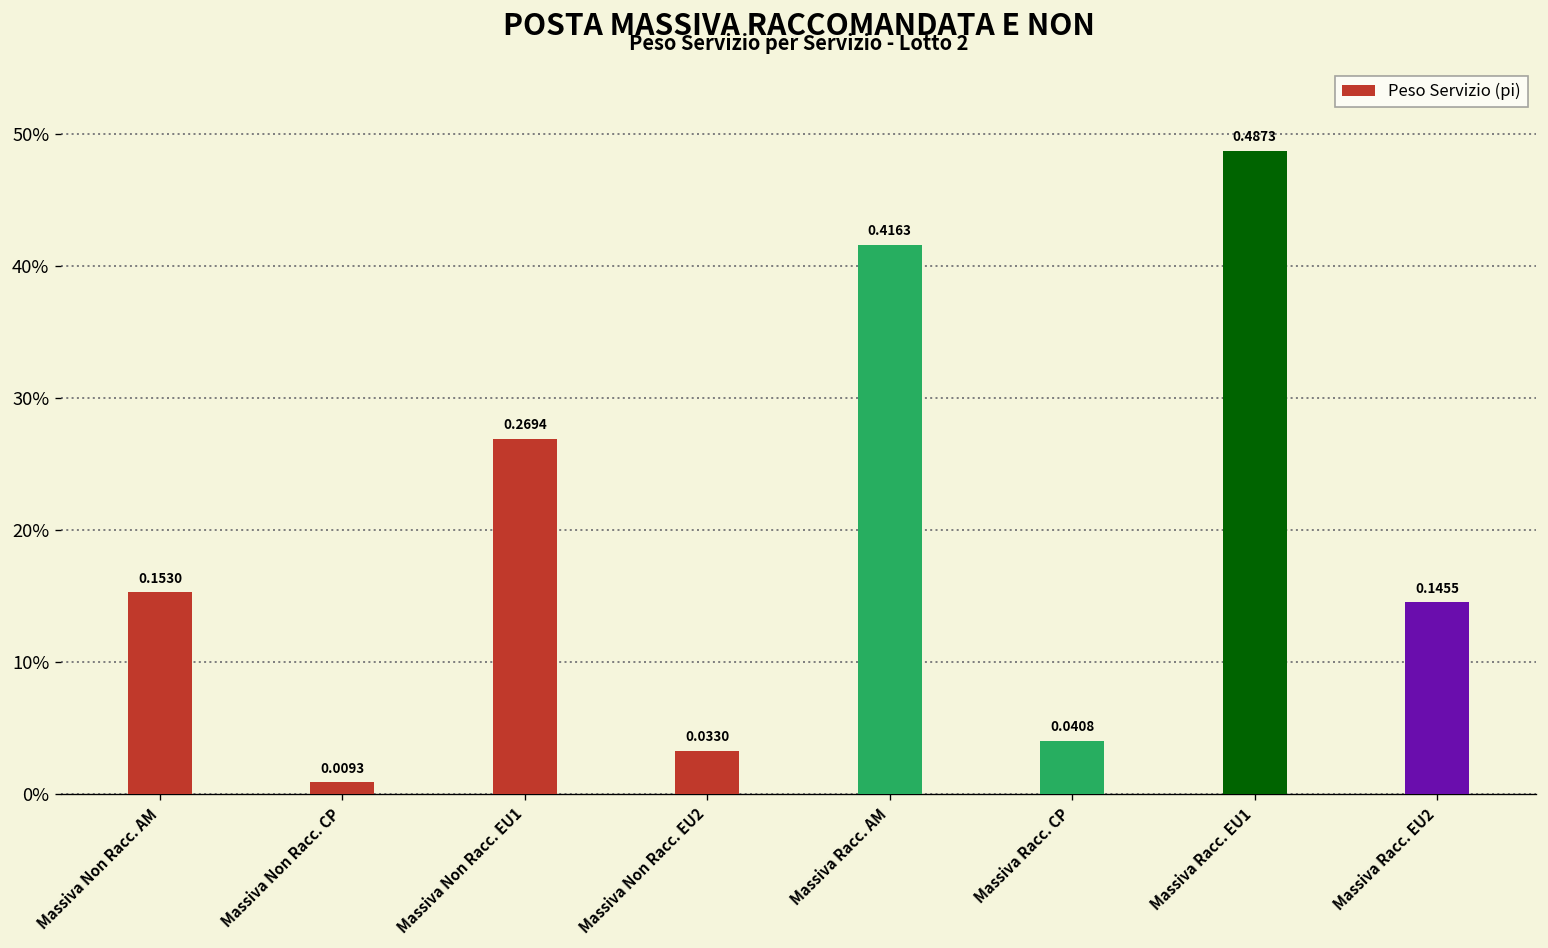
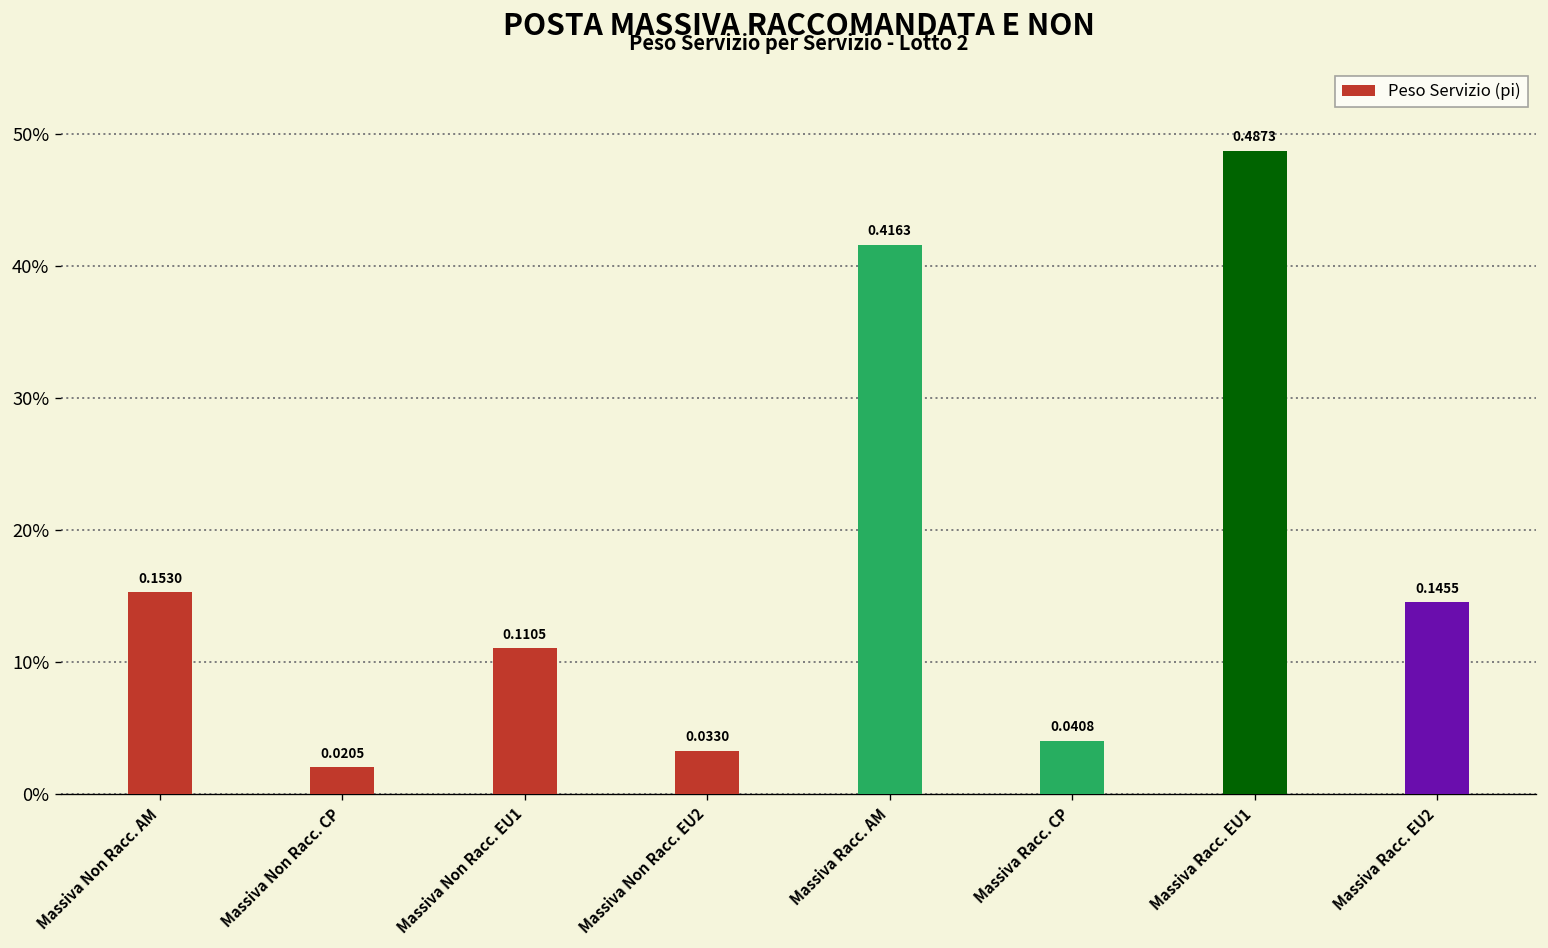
  {
    "Massiva Non Racc. AM": 0.1530,
-   "Massiva Non Racc. CP": 0.0093,
-   "Massiva Non Racc. EU1": 0.2694,
+   "Massiva Non Racc. CP": 0.0205,
+   "Massiva Non Racc. EU1": 0.1105,
    "Massiva Non Racc. EU2": 0.0330,
    "Massiva Racc. AM": 0.4163,
    "Massiva Racc. CP": 0.0408,
    "Massiva Racc. EU1": 0.4873,
    "Massiva Racc. EU2": 0.1455
  }
